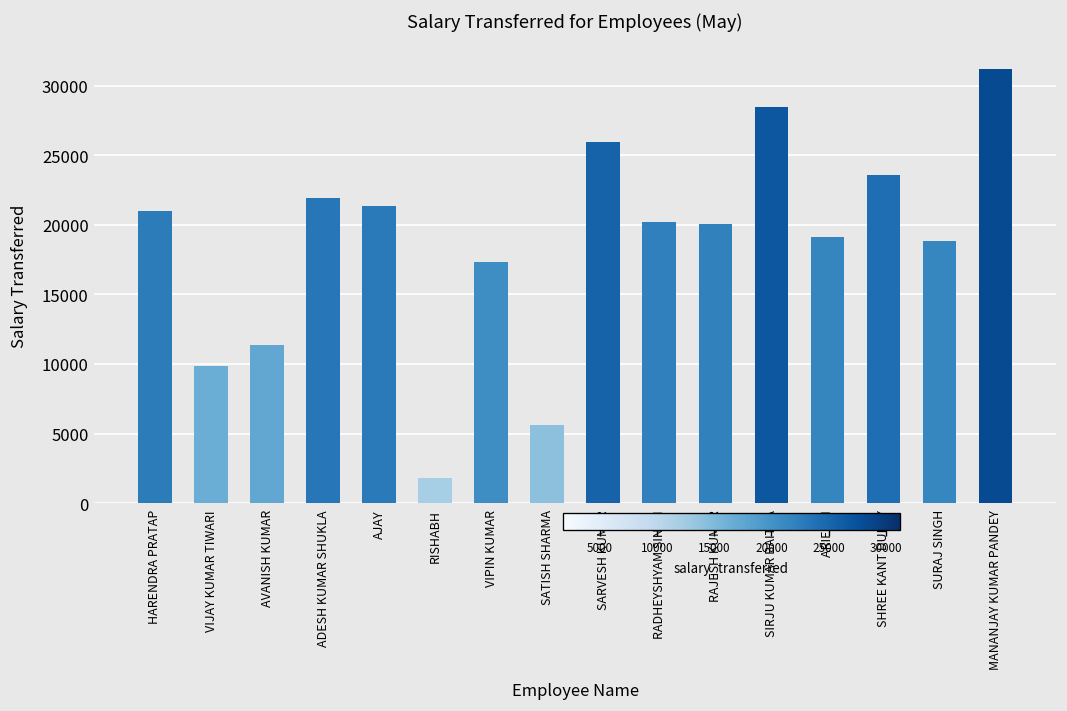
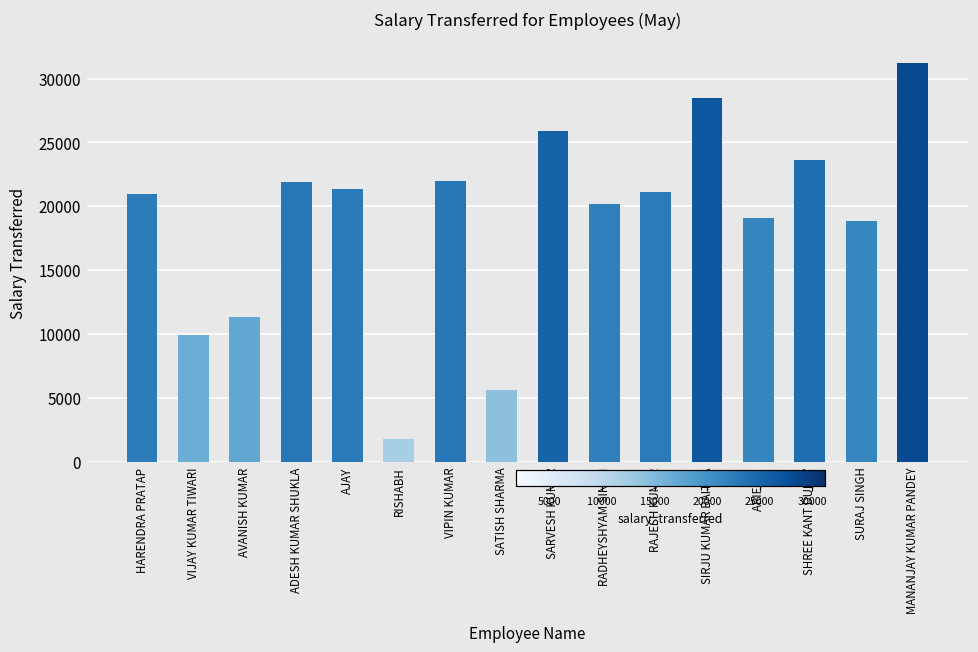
  {
    "HARENDRA PRATAP": 21000,
    "VIJAY KUMAR TIWARI": 9900,
    "AVANISH KUMAR": 11400,
    "ADESH KUMAR SHUKLA": 21900,
    "AJAY": 21400,
    "RISHABH": 1800,
-   "VIPIN KUMAR": 17300,
+   "VIPIN KUMAR": 22000,
    "SATISH SHARMA": 5600,
    "SARVESH KUMAR": 25900,
    "RADHEYSHYAM SINGH": 20200,
-   "RAJESH KUMAR": 20100,
+   "RAJESH KUMAR": 21100,
    "SIRJU KUMAR BAITHA": 28500,
    "SHREE KANT DUBEY": 23600,
    "SURAJ SINGH": 18800,
    "MANANJAY KUMAR PANDEY": 31200
  }
